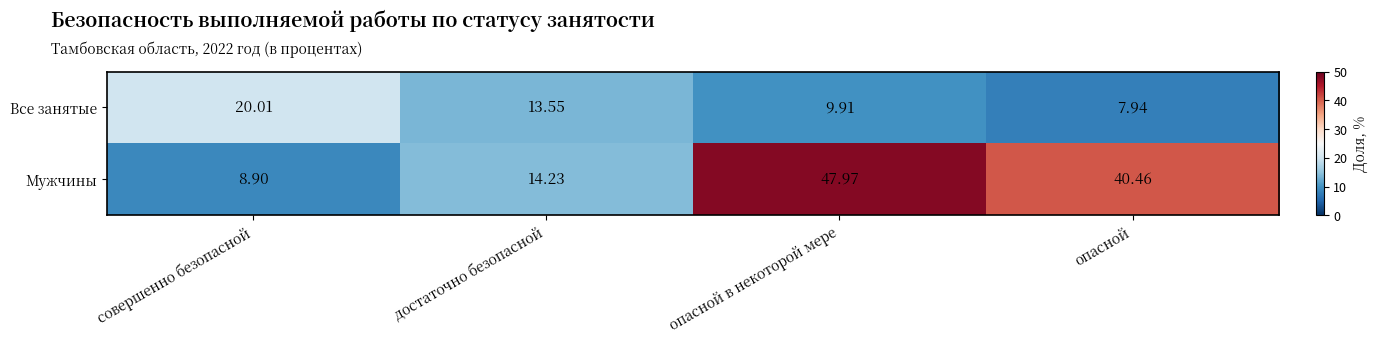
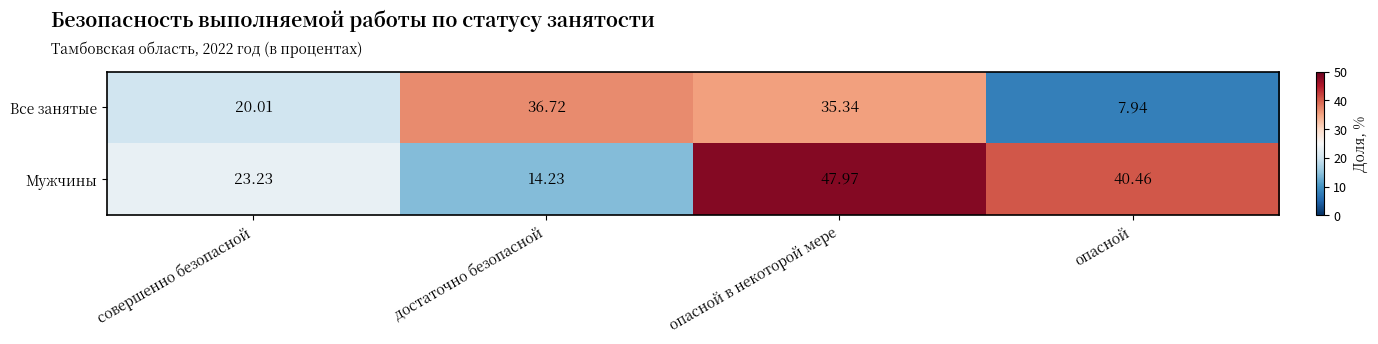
  {
    "Все занятые": {
      "совершенно безопасной": 20.01,
-     "достаточно безопасной": 13.55,
-     "опасной в некоторой мере": 9.91,
+     "достаточно безопасной": 36.72,
+     "опасной в некоторой мере": 35.34,
      "опасной": 7.94
    },
    "Мужчины": {
-     "совершенно безопасной": 8.90,
+     "совершенно безопасной": 23.23,
      "достаточно безопасной": 14.23,
      "опасной в некоторой мере": 47.97,
      "опасной": 40.46
    }
  }
